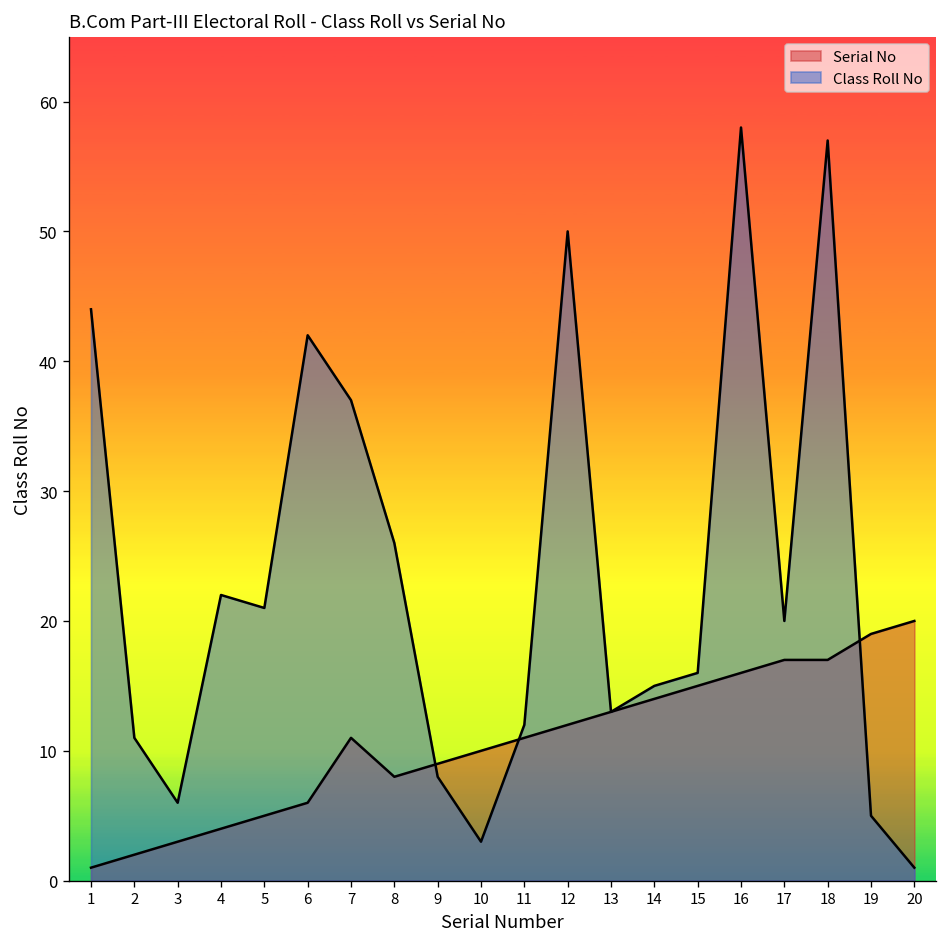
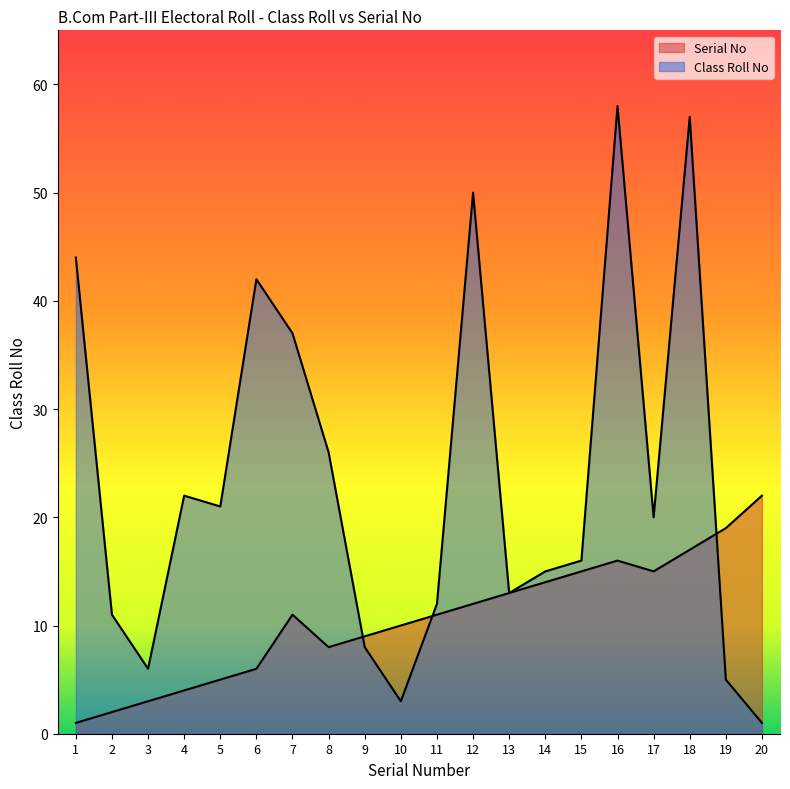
  {
    "Serial No": {
      "1": 1,
      "2": 2,
      "3": 3,
      "4": 4,
      "5": 5,
      "6": 6,
      "7": 11,
      "8": 8,
      "9": 9,
      "10": 10,
      "11": 11,
      "12": 12,
      "14": 14,
      "15": 15,
      "16": 16,
-     "17": 17,
+     "17": 15,
      "18": 17,
      "19": 19,
-     "20": 20
+     "20": 22
    },
    "Class Roll No": {
      "1": 44,
      "2": 11,
      "3": 6,
      "4": 22,
      "5": 21,
      "6": 42,
      "7": 37,
      "8": 26,
      "9": 8,
      "10": 3,
      "11": 12,
      "12": 50,
      "14": 15,
      "15": 16,
      "16": 58,
      "17": 20,
      "18": 57,
      "19": 5,
      "20": 1
    }
  }
